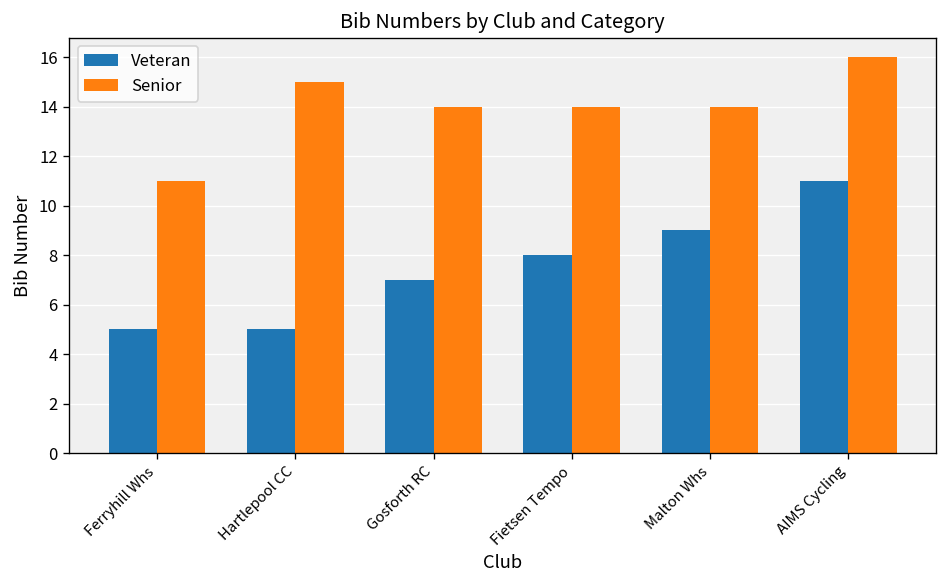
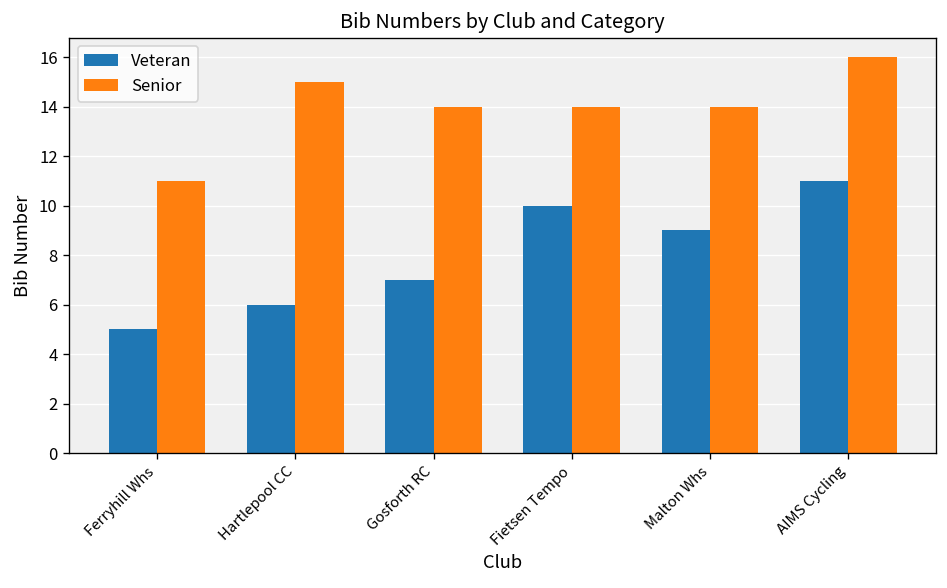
  {
    "Veteran": {
      "Ferryhill Whs": 5,
-     "Hartlepool CC": 5,
+     "Hartlepool CC": 6,
      "Gosforth RC": 7,
-     "Fietsen Tempo": 8,
+     "Fietsen Tempo": 10,
      "Malton Whs": 9,
      "AIMS Cycling": 11
    },
    "Senior": {
      "Ferryhill Whs": 11,
      "Hartlepool CC": 15,
      "Gosforth RC": 14,
      "Fietsen Tempo": 14,
      "Malton Whs": 14,
      "AIMS Cycling": 16
    }
  }
